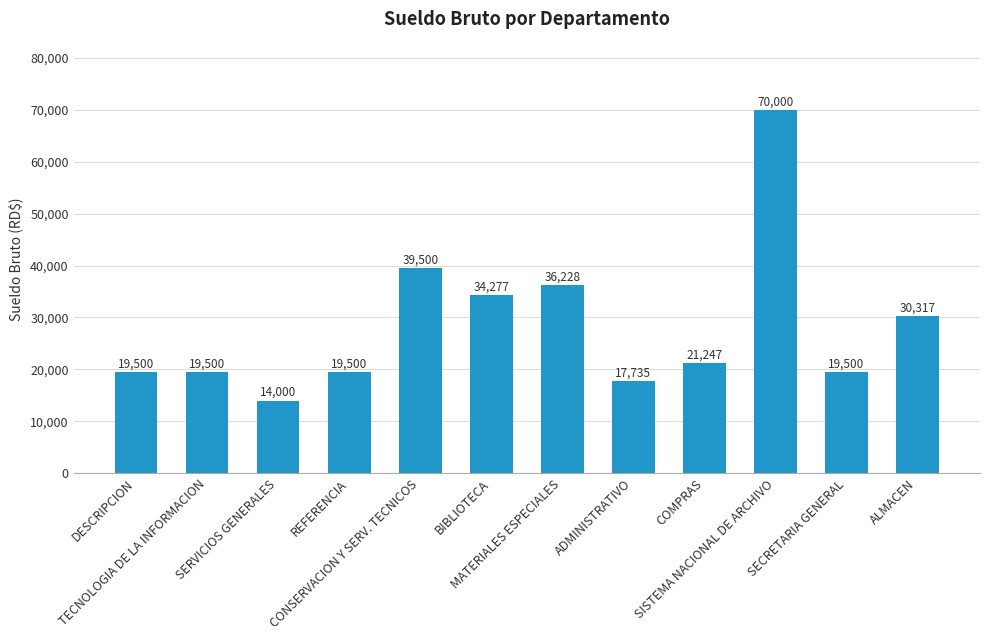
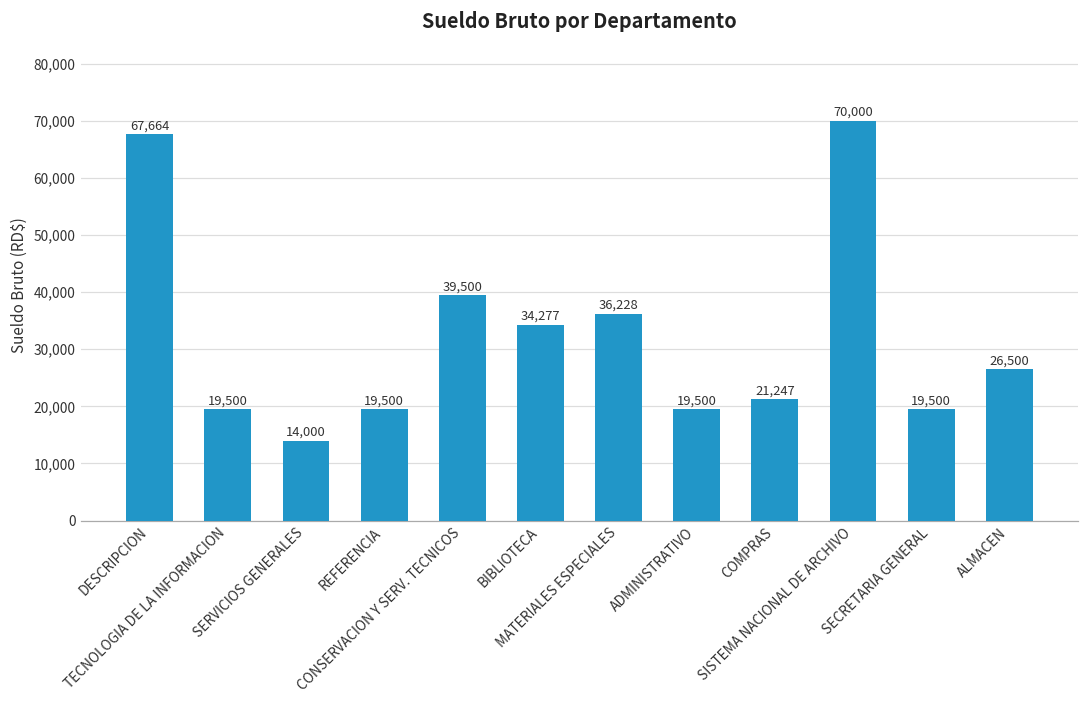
  {
-   "DESCRIPCION": "19,500",
+   "DESCRIPCION": "67,664",
    "TECNOLOGIA DE LA INFORMACION": "19,500",
    "SERVICIOS GENERALES": "14,000",
    "REFERENCIA": "19,500",
    "CONSERVACION Y SERV. TECNICOS": "39,500",
    "BIBLIOTECA": "34,277",
    "MATERIALES ESPECIALES": "36,228",
-   "ADMINISTRATIVO": "17,735",
+   "ADMINISTRATIVO": "19,500",
    "COMPRAS": "21,247",
    "SISTEMA NACIONAL DE ARCHIVO": "70,000",
    "SECRETARIA GENERAL": "19,500",
-   "ALMACEN": "30,317"
+   "ALMACEN": "26,500"
  }
